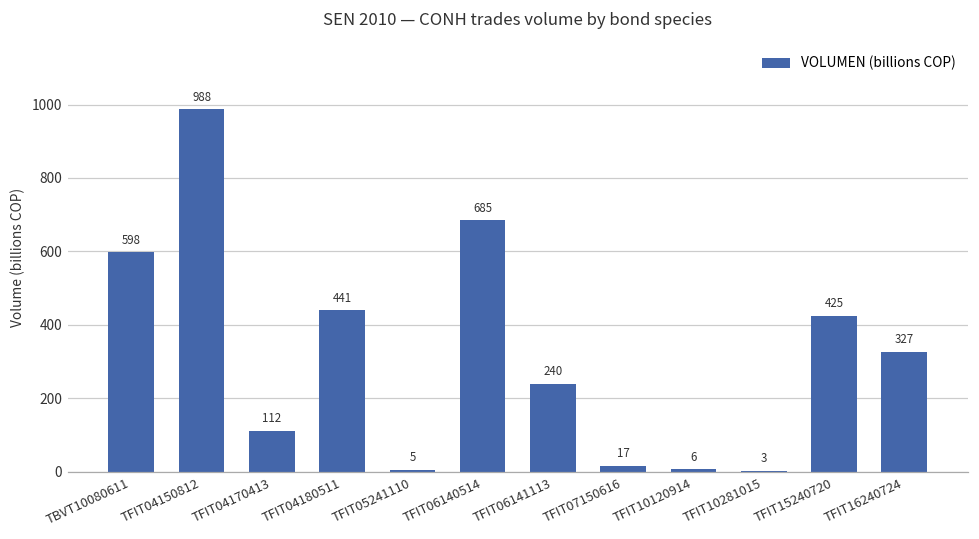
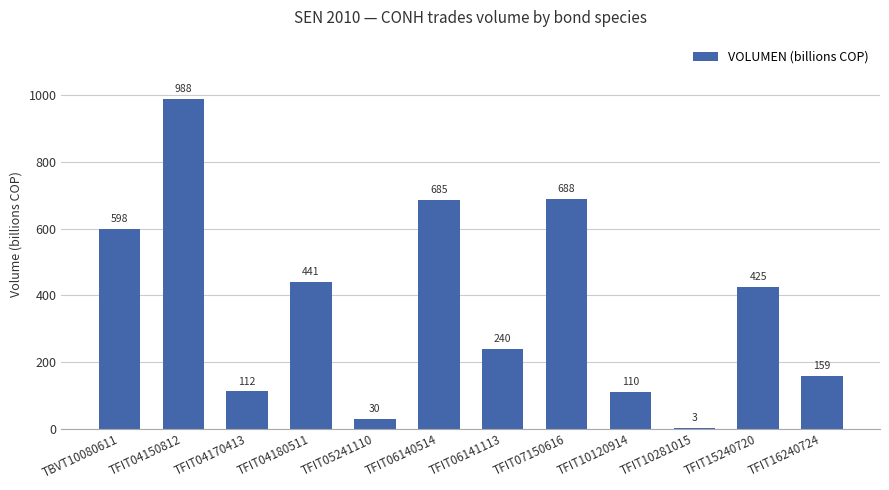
  {
    "TBVT10080611": 598,
    "TFIT04150812": 988,
    "TFIT04170413": 112,
    "TFIT04180511": 441,
-   "TFIT05241110": 5,
+   "TFIT05241110": 30,
    "TFIT06140514": 685,
    "TFIT06141113": 240,
-   "TFIT07150616": 17,
-   "TFIT10120914": 6,
+   "TFIT07150616": 688,
+   "TFIT10120914": 110,
    "TFIT10281015": 3,
    "TFIT15240720": 425,
-   "TFIT16240724": 327
+   "TFIT16240724": 159
  }
